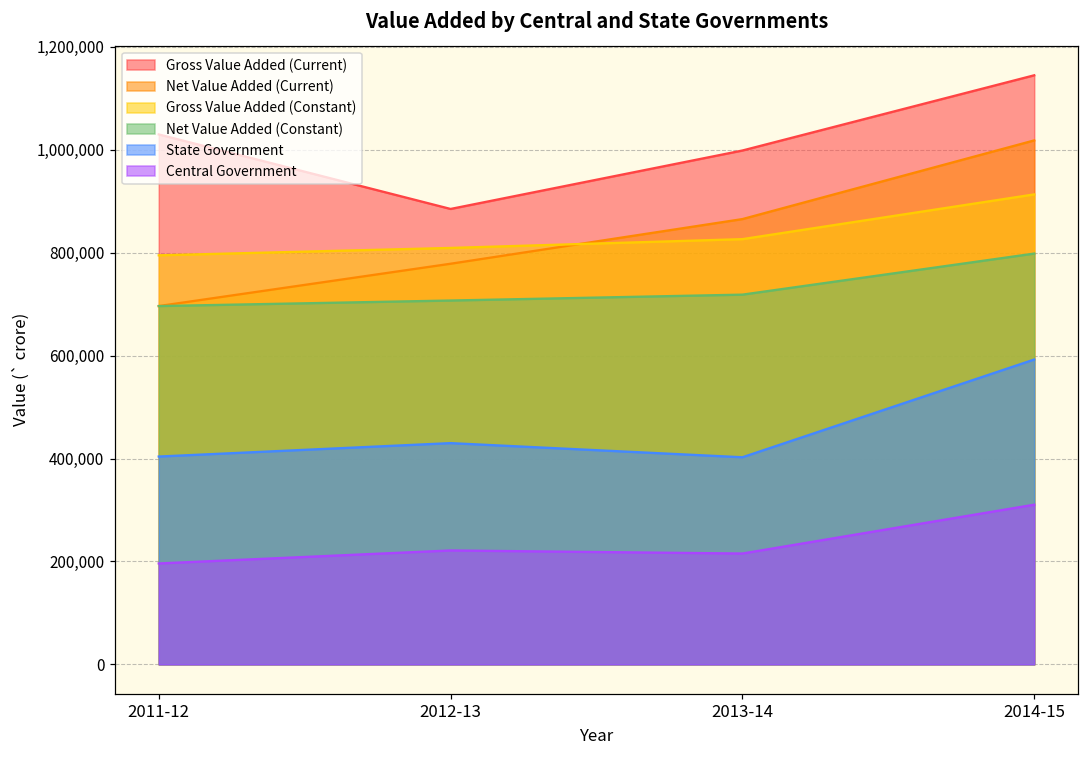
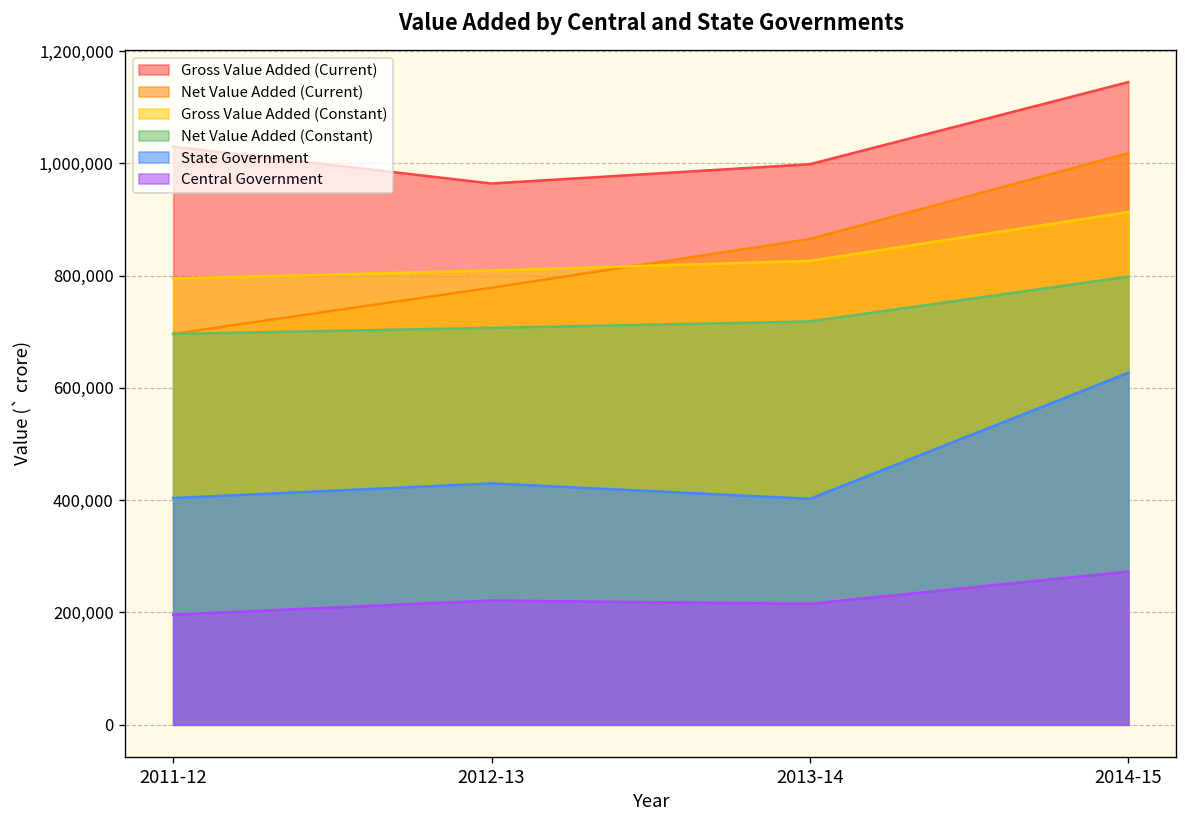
  {
    "Gross Value Added (Current)": {
-     "2012-13": "880,000",
+     "2012-13": "960,000",
      "2013-14": "1,000,000",
      "2014-15": "1,140,000"
    },
    "Net Value Added (Constant)": {
      "2012-13": "710,000",
      "2013-14": "720,000",
      "2014-15": "800,000"
    },
    "State Government": {
      "2011-12": "400,000",
      "2012-13": "430,000",
      "2013-14": "400,000",
-     "2014-15": "590,000"
+     "2014-15": "630,000"
    },
    "Central Government": {
      "2011-12": "200,000",
      "2012-13": "220,000",
      "2013-14": "220,000",
-     "2014-15": "310,000"
+     "2014-15": "270,000"
    }
  }
